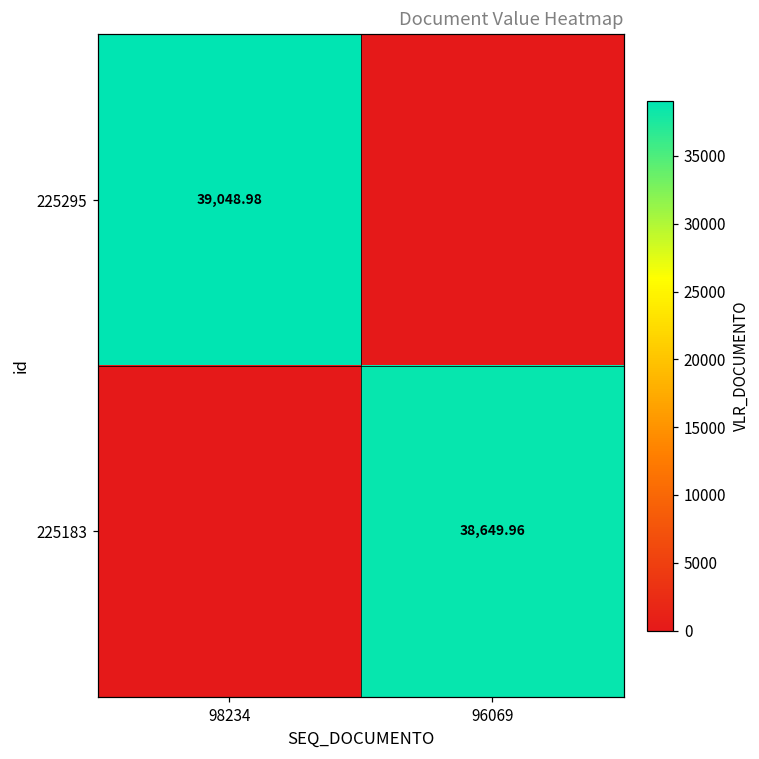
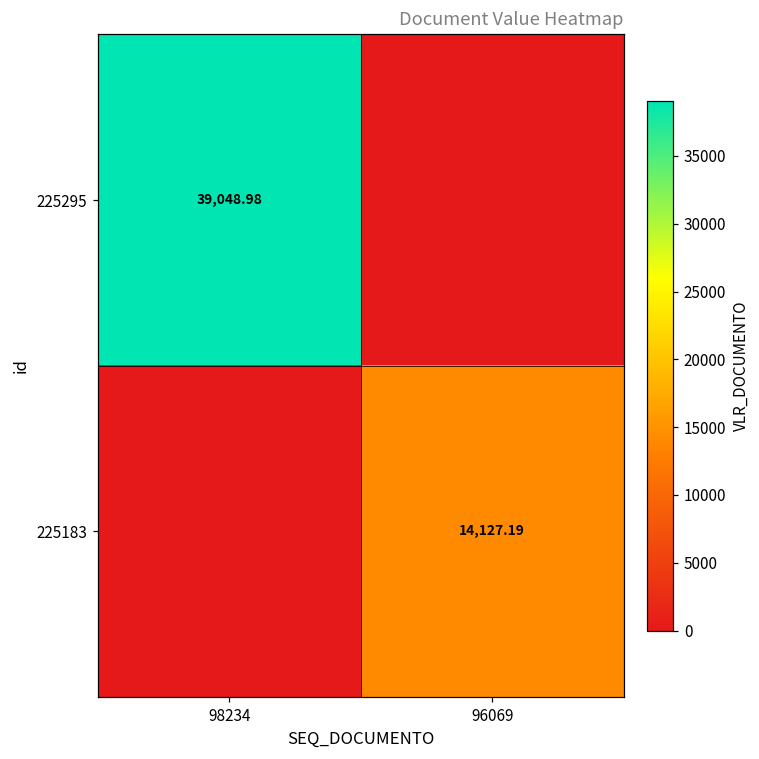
  {
    "225295": {
      "98234": "39,048.98"
    },
    "225183": {
-     "96069": "38,649.96"
+     "96069": "14,127.19"
    }
  }
